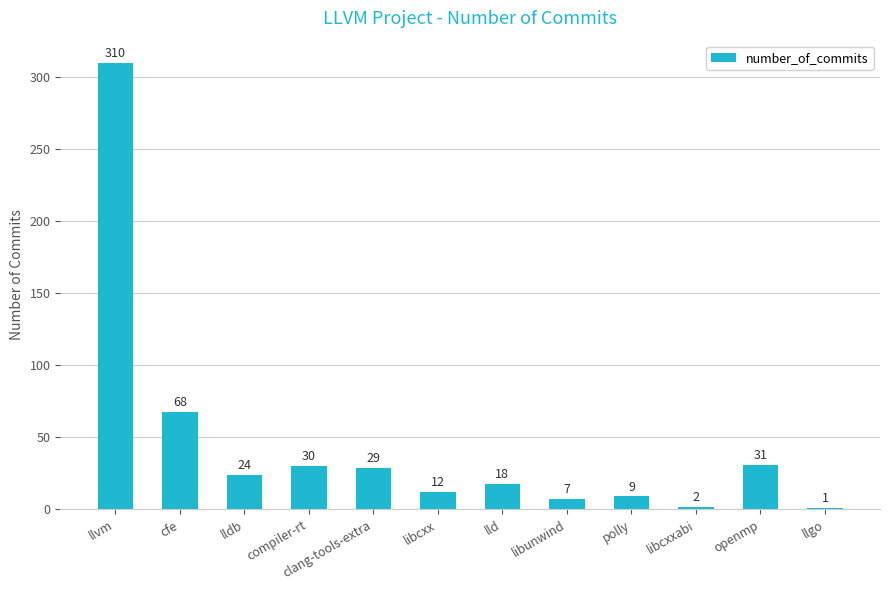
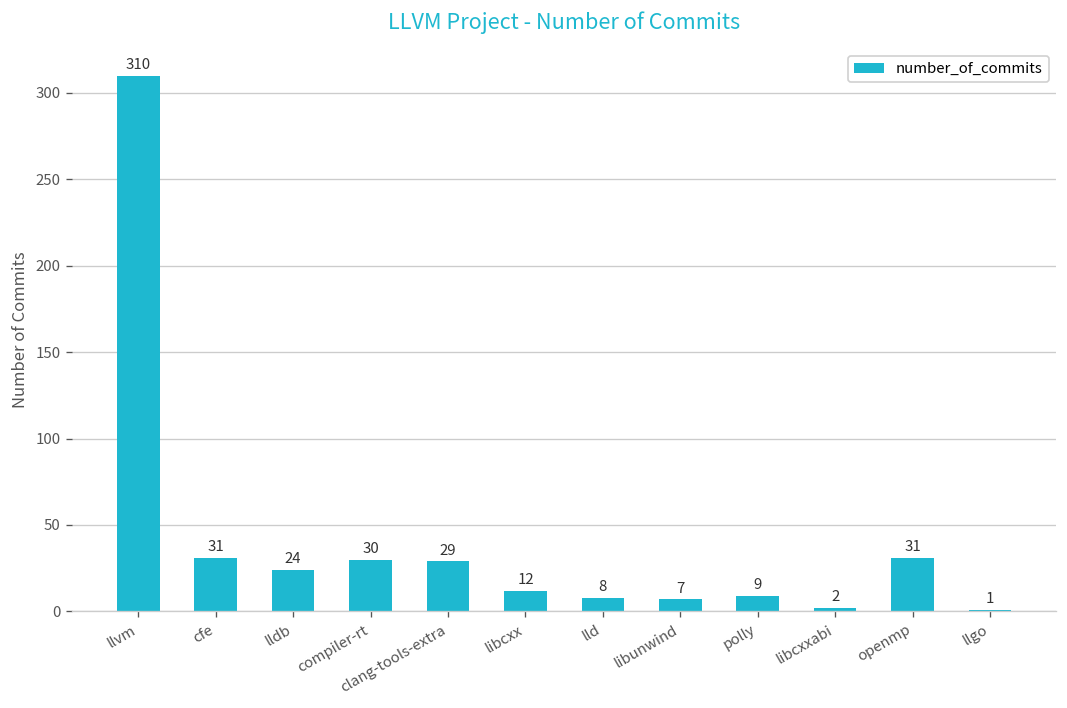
  {
    "llvm": 310,
-   "cfe": 68,
+   "cfe": 31,
    "lldb": 24,
    "compiler-rt": 30,
    "clang-tools-extra": 29,
    "libcxx": 12,
-   "lld": 18,
+   "lld": 8,
    "libunwind": 7,
    "polly": 9,
    "libcxxabi": 2,
    "openmp": 31,
    "llgo": 1
  }
